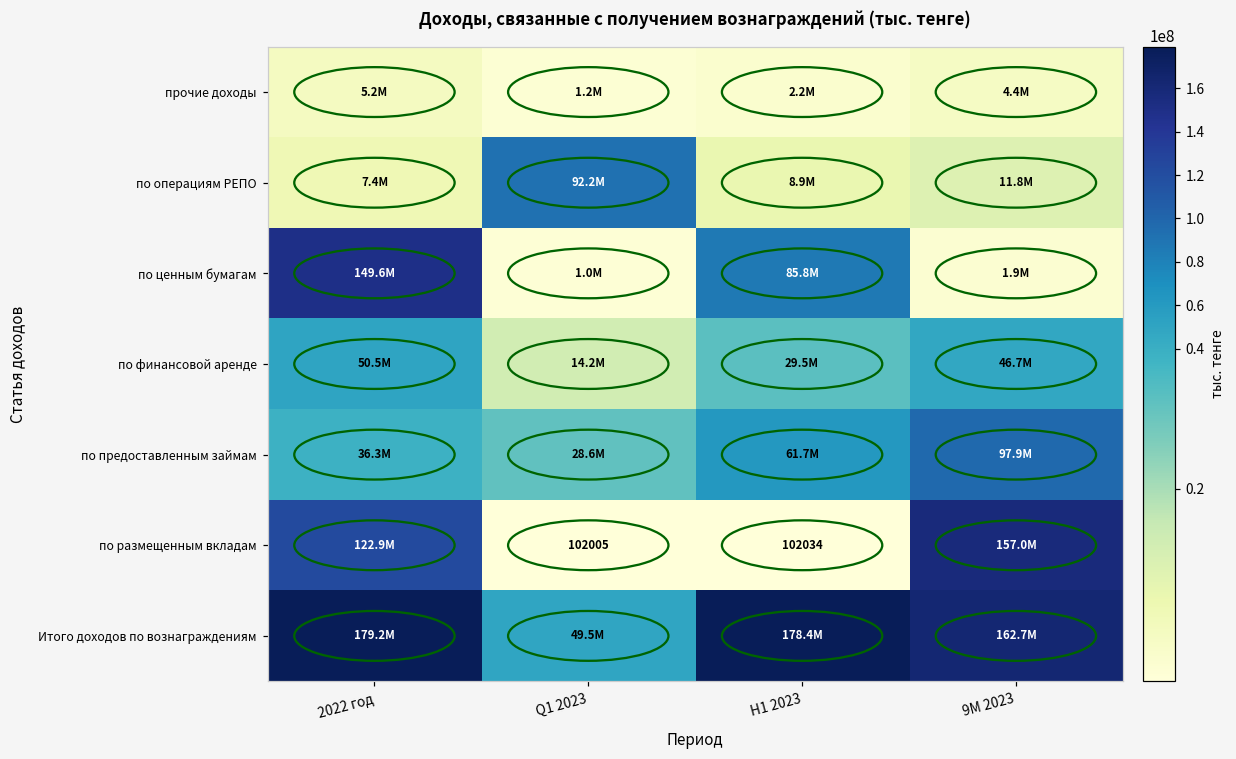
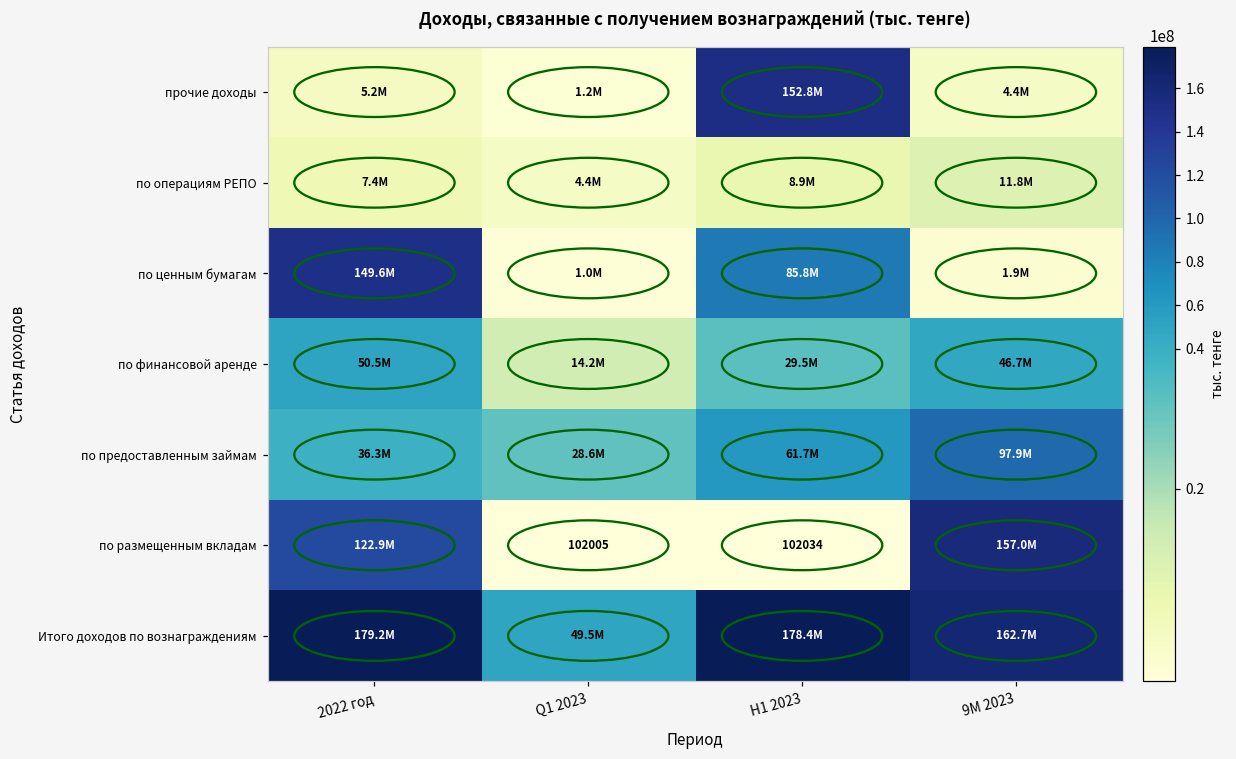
  {
    "прочие доходы": {
      "2022 год": "5.2M",
      "Q1 2023": "1.2M",
-     "H1 2023": "2.2M",
+     "H1 2023": "152.8M",
      "9M 2023": "4.4M"
    },
    "по операциям РЕПО": {
      "2022 год": "7.4M",
-     "Q1 2023": "92.2M",
+     "Q1 2023": "4.4M",
      "H1 2023": "8.9M",
      "9M 2023": "11.8M"
    },
    "по ценным бумагам": {
      "2022 год": "149.6M",
      "Q1 2023": "1.0M",
      "H1 2023": "85.8M",
      "9M 2023": "1.9M"
    },
    "по финансовой аренде": {
      "2022 год": "50.5M",
      "Q1 2023": "14.2M",
      "H1 2023": "29.5M",
      "9M 2023": "46.7M"
    },
    "по предоставленным займам": {
      "2022 год": "36.3M",
      "Q1 2023": "28.6M",
      "H1 2023": "61.7M",
      "9M 2023": "97.9M"
    },
    "по размещенным вкладам": {
      "2022 год": "122.9M",
      "Q1 2023": "102005",
      "H1 2023": "102034",
      "9M 2023": "157.0M"
    },
    "Итого доходов по вознаграждениям": {
      "2022 год": "179.2M",
      "Q1 2023": "49.5M",
      "H1 2023": "178.4M",
      "9M 2023": "162.7M"
    }
  }
